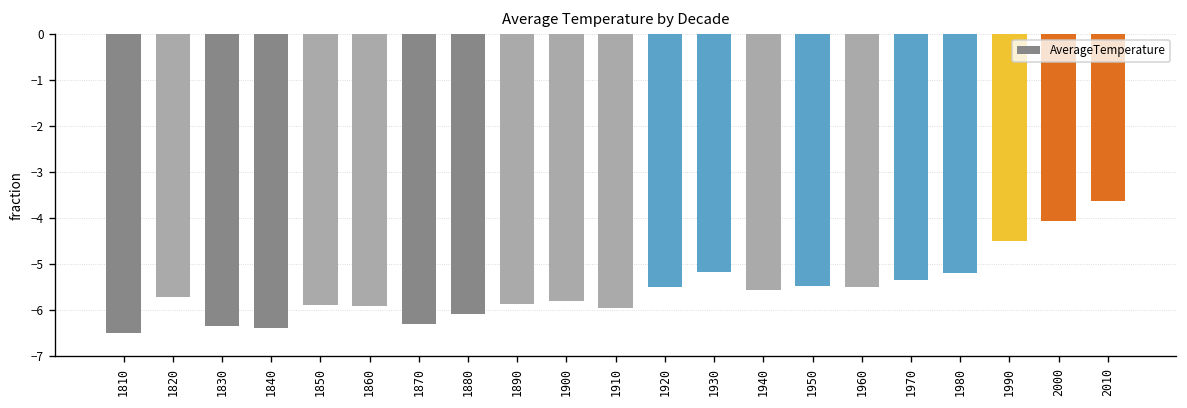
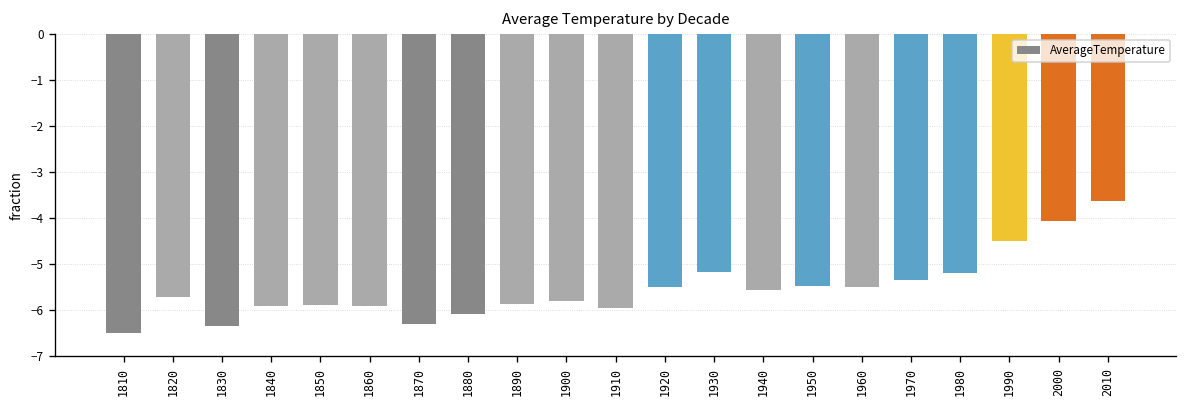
  {
    "1810": -6.5,
    "1820": -5.7,
    "1830": -6.3,
-   "1840": -6.4,
+   "1840": -5.9,
    "1850": -5.9,
    "1860": -5.9,
    "1870": -6.3,
    "1880": -6.1,
    "1890": -5.9,
    "1900": -5.8,
    "1910": -6.0,
    "1920": -5.5,
    "1930": -5.2,
    "1940": -5.6,
    "1950": -5.5,
    "1960": -5.5,
    "1970": -5.3,
    "1980": -5.2,
    "1990": -4.5,
    "2000": -4.1,
    "2010": -3.6
  }
